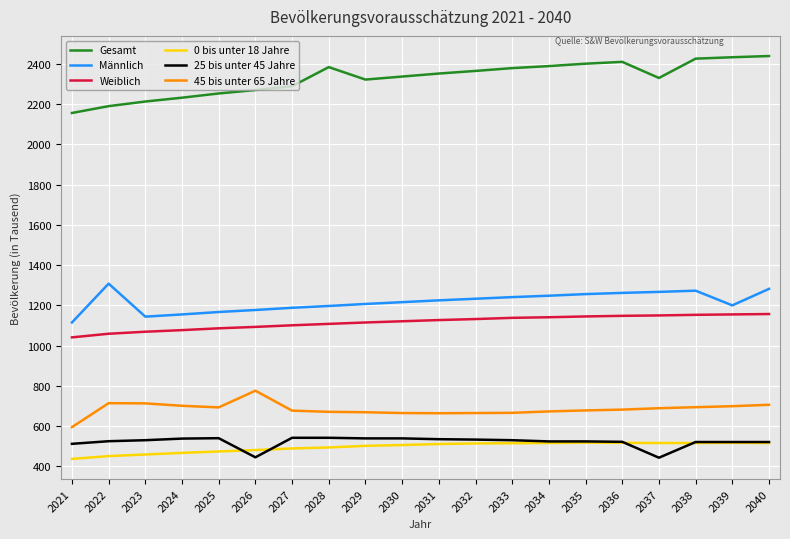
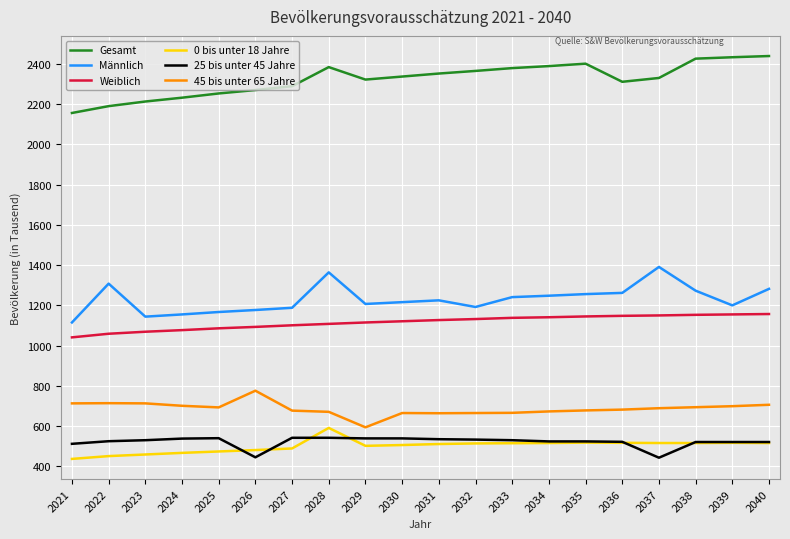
  {
    "Gesamt": {
      "2021": 2160,
      "2022": 2190,
      "2023": 2210,
      "2024": 2230,
      "2025": 2250,
      "2026": 2270,
      "2028": 2380,
      "2029": 2320,
      "2030": 2340,
      "2031": 2350,
      "2032": 2370,
      "2033": 2380,
      "2034": 2390,
      "2035": 2400,
-     "2036": 2410,
+     "2036": 2310,
      "2037": 2330,
      "2038": 2430,
      "2039": 2430,
      "2040": 2440
    },
    "Männlich": {
      "2021": 1120,
      "2022": 1310,
      "2023": 1140,
      "2024": 1160,
      "2025": 1170,
      "2026": 1180,
      "2027": 1190,
-     "2028": 1200,
+     "2028": 1360,
      "2029": 1210,
      "2030": 1220,
      "2031": 1230,
-     "2032": 1230,
+     "2032": 1190,
      "2033": 1240,
      "2034": 1250,
      "2035": 1260,
      "2036": 1260,
-     "2037": 1270,
+     "2037": 1390,
      "2038": 1270,
      "2039": 1200,
      "2040": 1280
    },
    "Weiblich": {
      "2021": 1040,
      "2022": 1060,
      "2023": 1070,
      "2024": 1080,
      "2025": 1090,
      "2026": 1090,
      "2027": 1100,
      "2028": 1110,
      "2029": 1120,
      "2030": 1120,
      "2031": 1130,
      "2032": 1130,
      "2033": 1140,
      "2034": 1140,
      "2035": 1150,
      "2036": 1150,
      "2037": 1150,
      "2038": 1150,
      "2039": 1160,
      "2040": 1160
    },
    "0 bis unter 18 Jahre": {
      "2021": 440,
      "2022": 450,
      "2023": 460,
      "2024": 470,
      "2025": 470,
      "2026": 480,
      "2027": 490,
-     "2028": 490,
+     "2028": 590,
      "2029": 500,
      "2030": 510,
      "2031": 510,
      "2032": 510,
      "2033": 520,
      "2037": 520
    },
    "25 bis unter 45 Jahre": {
      "2021": 510,
      "2022": 530,
      "2023": 530,
      "2024": 540,
      "2025": 540,
      "2026": 450,
      "2027": 540,
      "2028": 540,
      "2029": 540,
      "2030": 540,
      "2031": 540,
      "2032": 530,
      "2033": 530,
      "2037": 440
    },
    "45 bis unter 65 Jahre": {
-     "2021": 600,
+     "2021": 710,
      "2022": 710,
      "2023": 710,
      "2024": 700,
      "2025": 690,
      "2026": 780,
      "2027": 680,
      "2028": 670,
-     "2029": 670,
+     "2029": 590,
      "2030": 670,
      "2031": 660,
      "2032": 670,
      "2033": 670,
      "2034": 670,
      "2035": 680,
      "2036": 680,
      "2037": 690,
      "2038": 690,
      "2039": 700,
      "2040": 710
    }
  }
